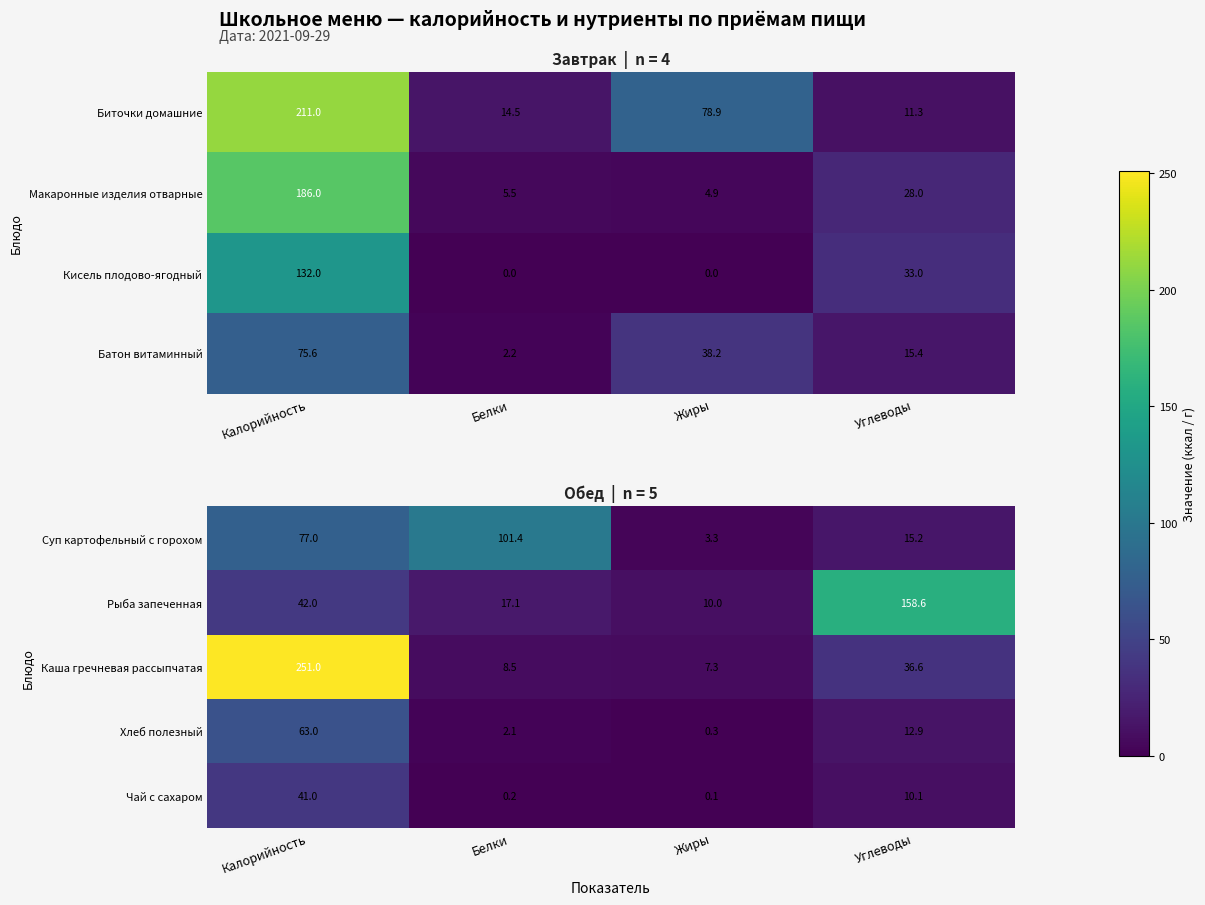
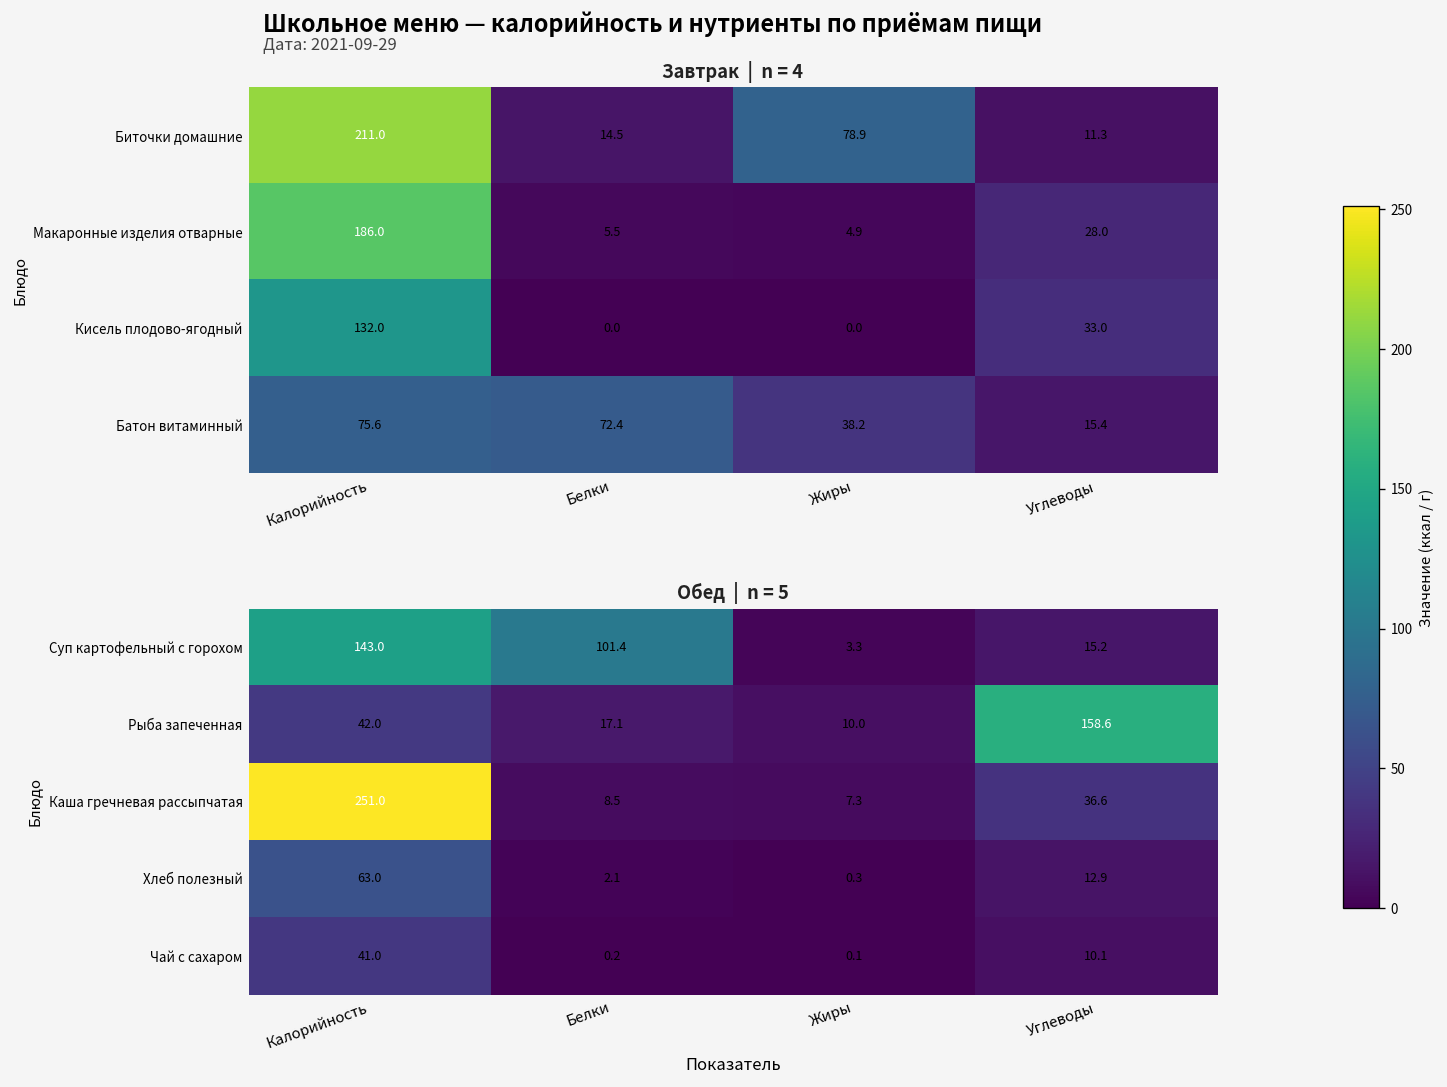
  {
    "Завтрак | n = 4": {
      "Биточки домашние": {
        "Калорийность": 211.0,
        "Белки": 14.5,
        "Жиры": 78.9,
        "Углеводы": 11.3
      },
      "Макаронные изделия отварные": {
        "Калорийность": 186.0,
        "Белки": 5.5,
        "Жиры": 4.9,
        "Углеводы": 28.0
      },
      "Кисель плодово-ягодный": {
        "Калорийность": 132.0,
        "Белки": 0.0,
        "Жиры": 0.0,
        "Углеводы": 33.0
      },
      "Батон витаминный": {
        "Калорийность": 75.6,
-       "Белки": 2.2,
+       "Белки": 72.4,
        "Жиры": 38.2,
        "Углеводы": 15.4
      }
    },
    "Обед | n = 5": {
      "Суп картофельный с горохом": {
-       "Калорийность": 77.0,
+       "Калорийность": 143.0,
        "Белки": 101.4,
        "Жиры": 3.3,
        "Углеводы": 15.2
      },
      "Рыба запеченная": {
        "Калорийность": 42.0,
        "Белки": 17.1,
        "Жиры": 10.0,
        "Углеводы": 158.6
      },
      "Каша гречневая рассыпчатая": {
        "Калорийность": 251.0,
        "Белки": 8.5,
        "Жиры": 7.3,
        "Углеводы": 36.6
      },
      "Хлеб полезный": {
        "Калорийность": 63.0,
        "Белки": 2.1,
        "Жиры": 0.3,
        "Углеводы": 12.9
      },
      "Чай с сахаром": {
        "Калорийность": 41.0,
        "Белки": 0.2,
        "Жиры": 0.1,
        "Углеводы": 10.1
      }
    }
  }
